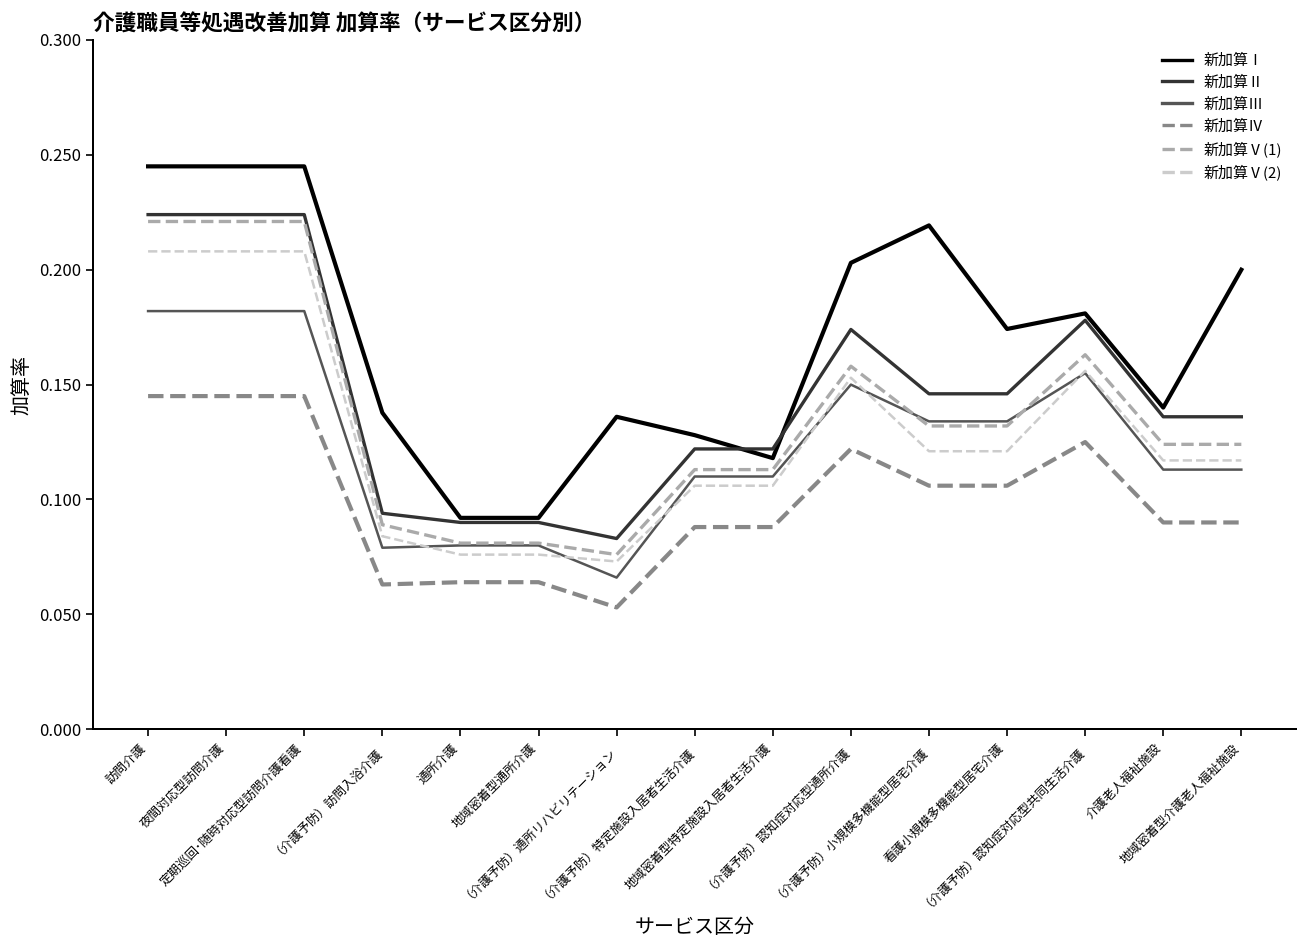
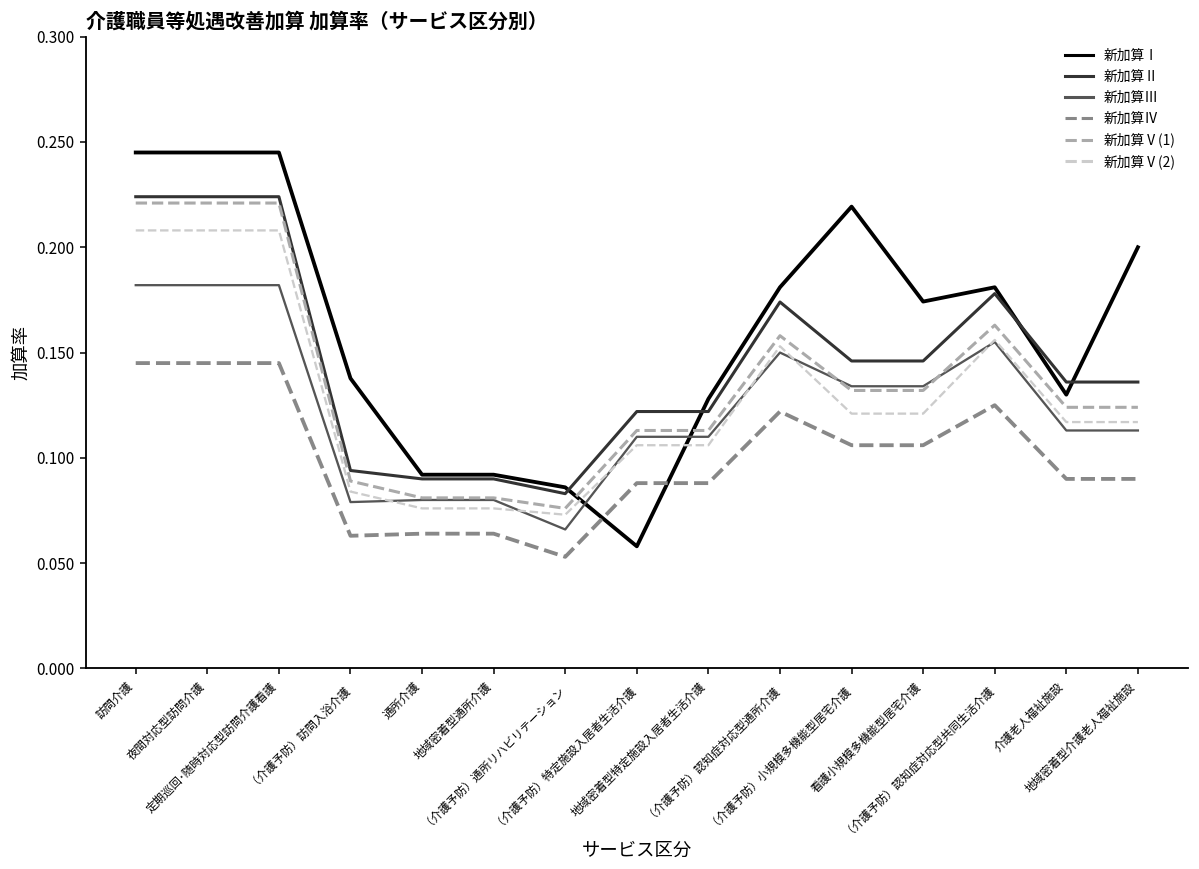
  {
    "新加算Ⅰ": {
      "訪問介護": 0.245,
      "夜間対応型訪問介護": 0.245,
      "定期巡回･随時対応型訪問介護看護": 0.245,
      "（介護予防）訪問入浴介護": 0.138,
      "通所介護": 0.092,
      "地域密着型通所介護": 0.092,
-     "（介護予防）通所リハビリテーション": 0.136,
-     "（介護予防）特定施設入居者生活介護": 0.128,
-     "地域密着型特定施設入居者生活介護": 0.118,
-     "（介護予防）認知症対応型通所介護": 0.203,
+     "（介護予防）通所リハビリテーション": 0.086,
+     "（介護予防）特定施設入居者生活介護": 0.058,
+     "地域密着型特定施設入居者生活介護": 0.128,
+     "（介護予防）認知症対応型通所介護": 0.181,
      "（介護予防）小規模多機能型居宅介護": 0.219,
      "看護小規模多機能型居宅介護": 0.174,
      "（介護予防）認知症対応型共同生活介護": 0.181,
-     "介護老人福祉施設": 0.14,
+     "介護老人福祉施設": 0.13,
      "地域密着型介護老人福祉施設": 0.200
    }
  }
